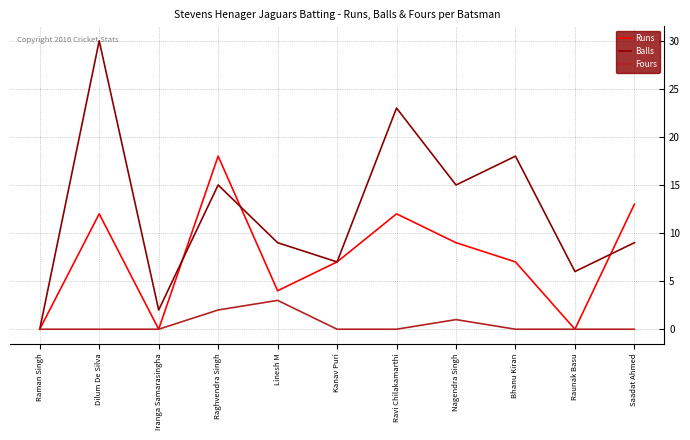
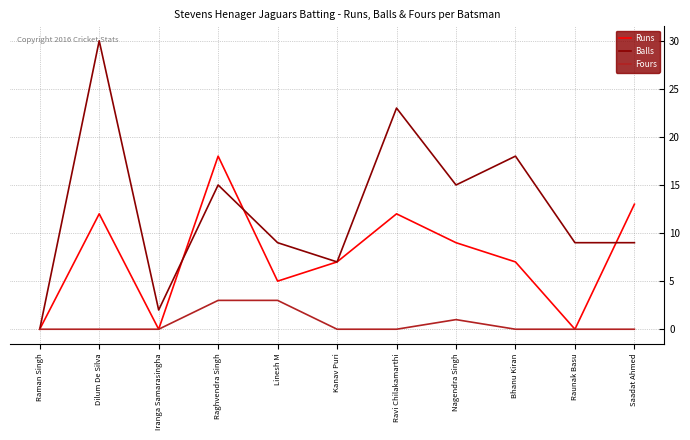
  {
    "Runs": {
      "Dilum De Silva": 12,
      "Raghvendra Singh": 18,
-     "Linesh M": 4,
+     "Linesh M": 5,
      "Ravi Chilakamarthi": 12,
      "Nagendra Singh": 9,
      "Bhanu Kiran": 7,
      "Saadat Ahmed": 13
    },
    "Balls": {
      "Iranga Samarasingha": 2,
      "Raghvendra Singh": 15,
      "Linesh M": 9,
      "Ravi Chilakamarthi": 23,
      "Nagendra Singh": 15,
      "Bhanu Kiran": 18,
-     "Raunak Basu": 6,
+     "Raunak Basu": 9,
      "Saadat Ahmed": 9
    },
    "Fours": {
      "Dilum De Silva": 0,
-     "Raghvendra Singh": 2,
+     "Raghvendra Singh": 3,
      "Linesh M": 3,
      "Kanav Puri": 0,
      "Ravi Chilakamarthi": 0,
      "Nagendra Singh": 1,
      "Bhanu Kiran": 0,
      "Saadat Ahmed": 0
    }
  }
